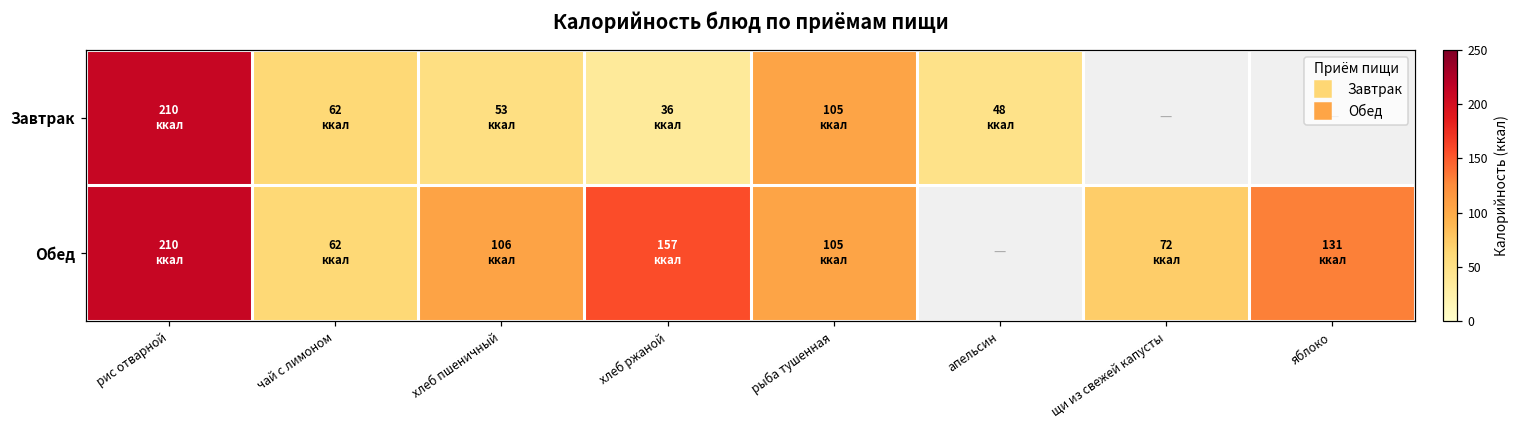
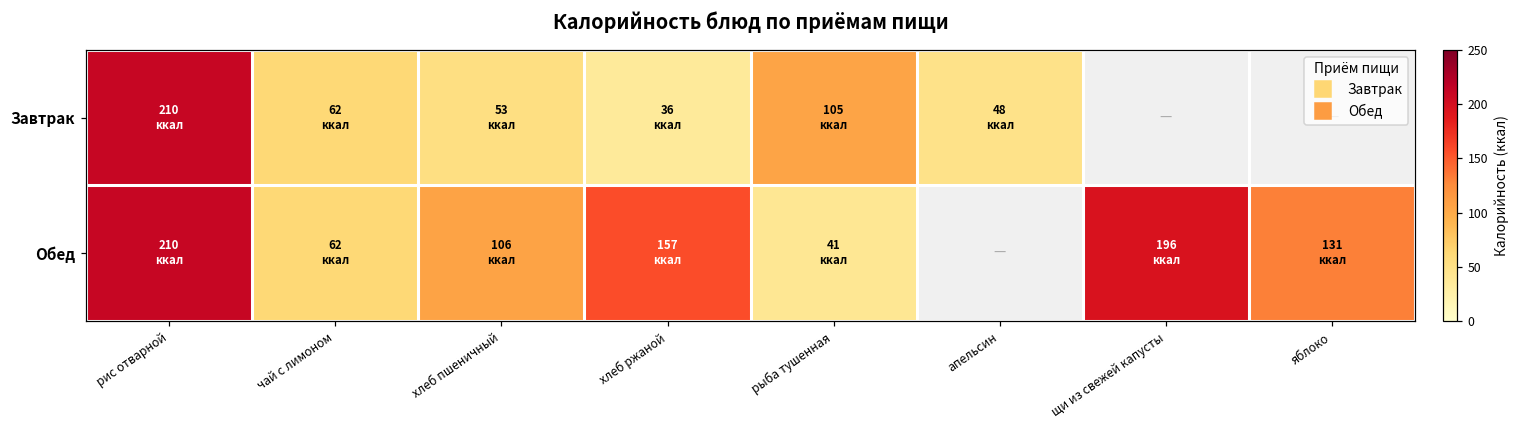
  {
    "Завтрак": {
      "рис отварной": 210,
      "чай с лимоном": 62,
      "хлеб пшеничный": 53,
      "хлеб ржаной": 36,
      "рыба тушенная": 105,
      "апельсин": 48
    },
    "Обед": {
      "рис отварной": 210,
      "чай с лимоном": 62,
      "хлеб пшеничный": 106,
      "хлеб ржаной": 157,
-     "рыба тушенная": 105,
-     "щи из свежей капусты": 72,
+     "рыба тушенная": 41,
+     "щи из свежей капусты": 196,
      "яблоко": 131
    }
  }
